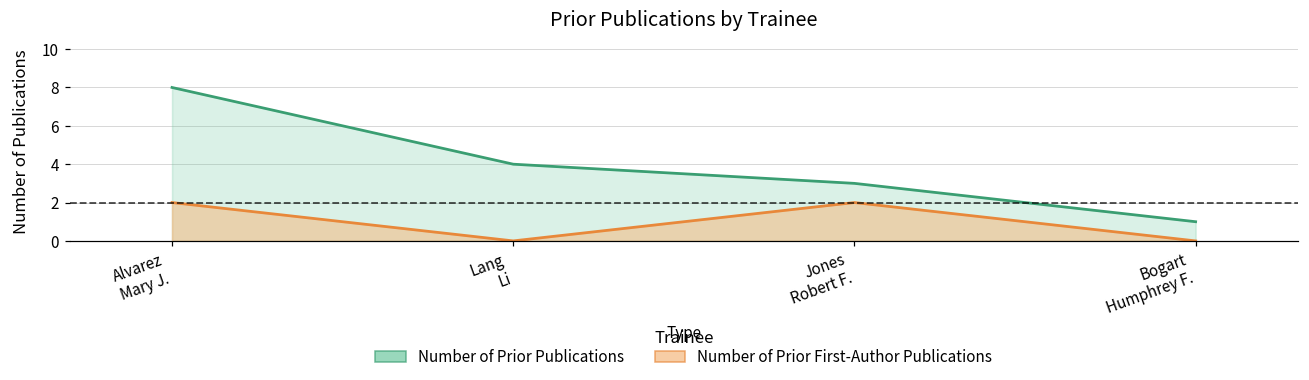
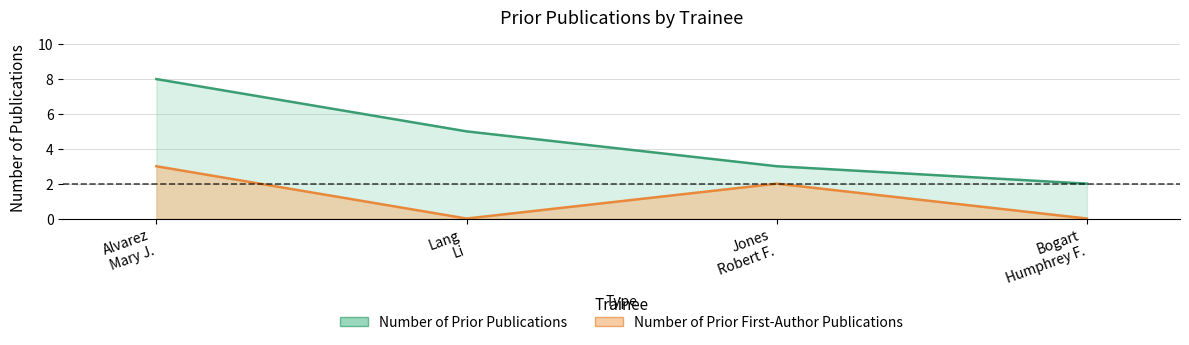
  {
    "Number of Prior Publications": {
      "Alvarez Mary J.": 8,
-     "Lang Li": 4,
+     "Lang Li": 5,
      "Jones Robert F.": 3,
-     "Bogart Humphrey F.": 1
+     "Bogart Humphrey F.": 2
    },
    "Number of Prior First-Author Publications": {
-     "Alvarez Mary J.": 2,
+     "Alvarez Mary J.": 3,
      "Lang Li": 0,
      "Jones Robert F.": 2,
      "Bogart Humphrey F.": 0
    }
  }
